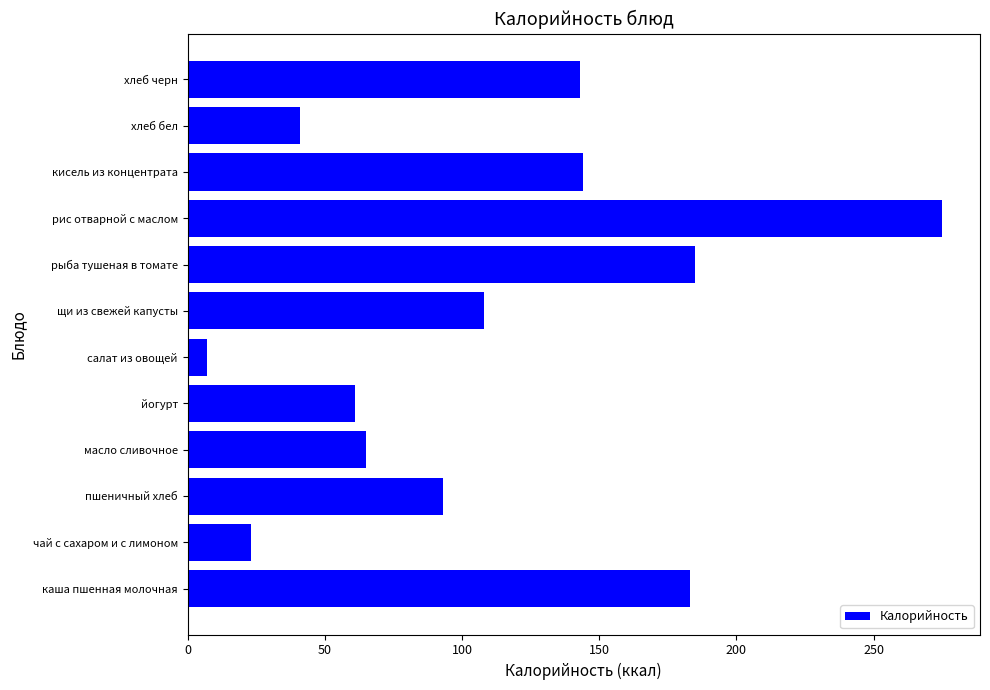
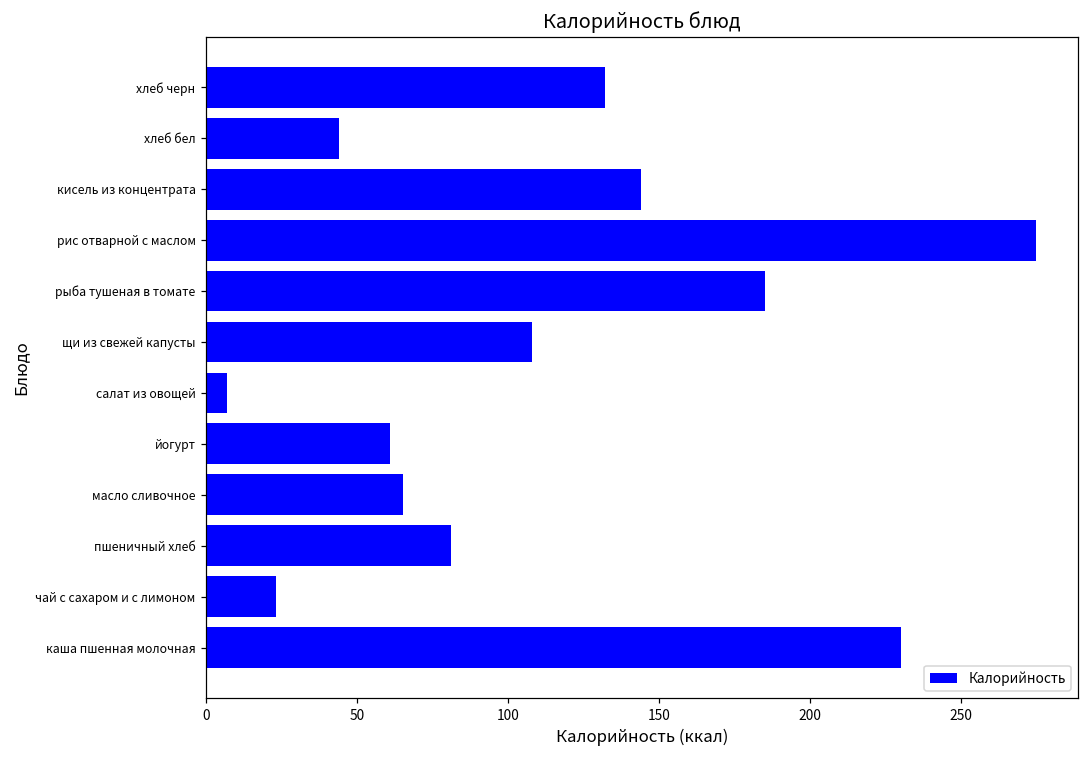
  {
-   "хлеб черн": 143,
-   "хлеб бел": 41,
+   "хлеб черн": 132,
+   "хлеб бел": 44,
    "кисель из концентрата": 144,
    "рис отварной с маслом": 275,
    "рыба тушеная в томате": 185,
    "щи из свежей капусты": 108,
    "салат из овощей": 7,
    "йогурт": 61,
    "масло сливочное": 65,
-   "пшеничный хлеб": 93,
+   "пшеничный хлеб": 81,
    "чай с сахаром и с лимоном": 23,
-   "каша пшенная молочная": 183
+   "каша пшенная молочная": 230
  }
